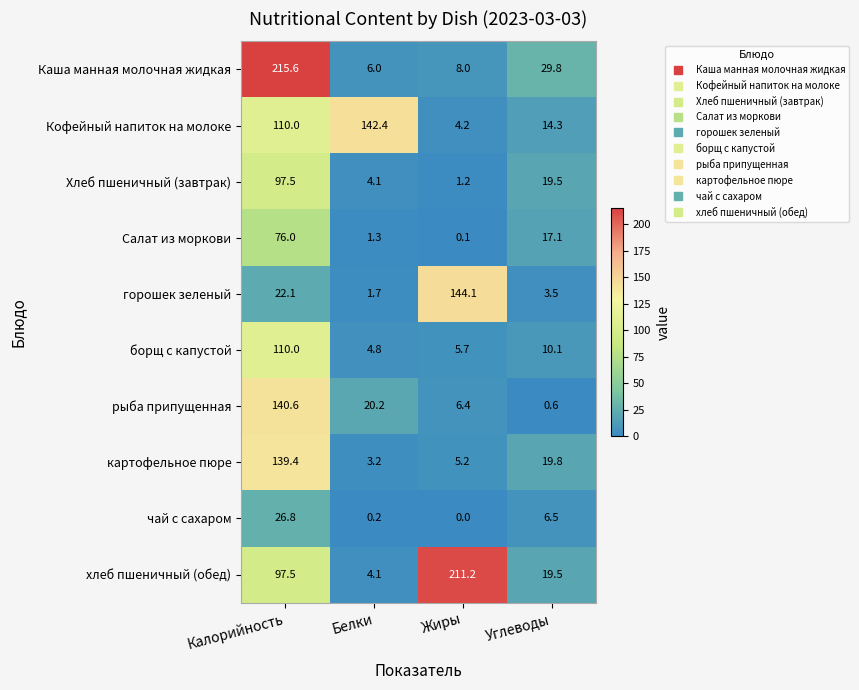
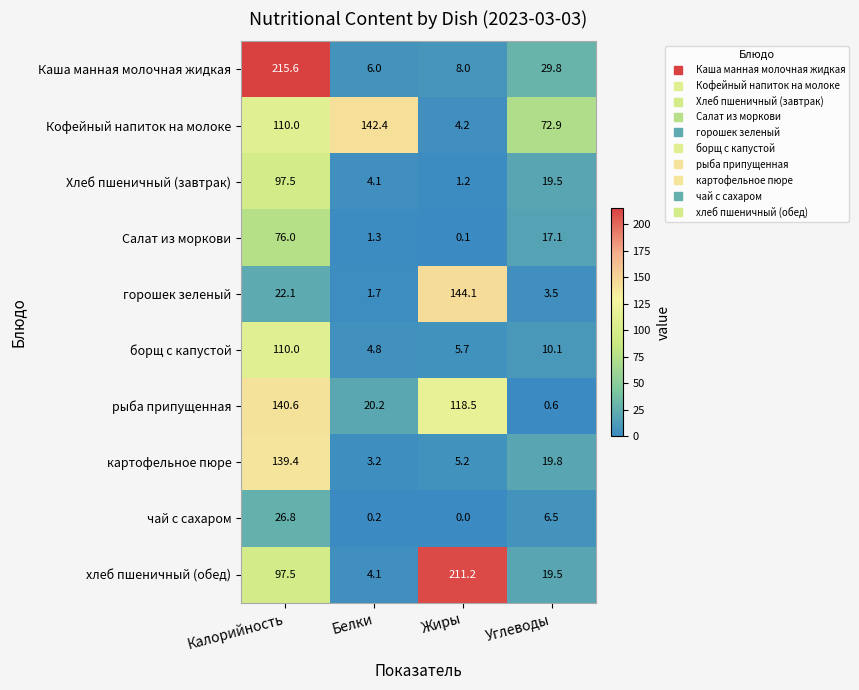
  {
    "Каша манная молочная жидкая": {
      "Калорийность": 215.6,
      "Белки": 6.0,
      "Жиры": 8.0,
      "Углеводы": 29.8
    },
    "Кофейный напиток на молоке": {
      "Калорийность": 110.0,
      "Белки": 142.4,
      "Жиры": 4.2,
-     "Углеводы": 14.3
+     "Углеводы": 72.9
    },
    "Хлеб пшеничный (завтрак)": {
      "Калорийность": 97.5,
      "Белки": 4.1,
      "Жиры": 1.2,
      "Углеводы": 19.5
    },
    "Салат из моркови": {
      "Калорийность": 76.0,
      "Белки": 1.3,
      "Жиры": 0.1,
      "Углеводы": 17.1
    },
    "горошек зеленый": {
      "Калорийность": 22.1,
      "Белки": 1.7,
      "Жиры": 144.1,
      "Углеводы": 3.5
    },
    "борщ с капустой": {
      "Калорийность": 110.0,
      "Белки": 4.8,
      "Жиры": 5.7,
      "Углеводы": 10.1
    },
    "рыба припущенная": {
      "Калорийность": 140.6,
      "Белки": 20.2,
-     "Жиры": 6.4,
+     "Жиры": 118.5,
      "Углеводы": 0.6
    },
    "картофельное пюре": {
      "Калорийность": 139.4,
      "Белки": 3.2,
      "Жиры": 5.2,
      "Углеводы": 19.8
    },
    "чай с сахаром": {
      "Калорийность": 26.8,
      "Белки": 0.2,
      "Жиры": 0.0,
      "Углеводы": 6.5
    },
    "хлеб пшеничный (обед)": {
      "Калорийность": 97.5,
      "Белки": 4.1,
      "Жиры": 211.2,
      "Углеводы": 19.5
    }
  }
